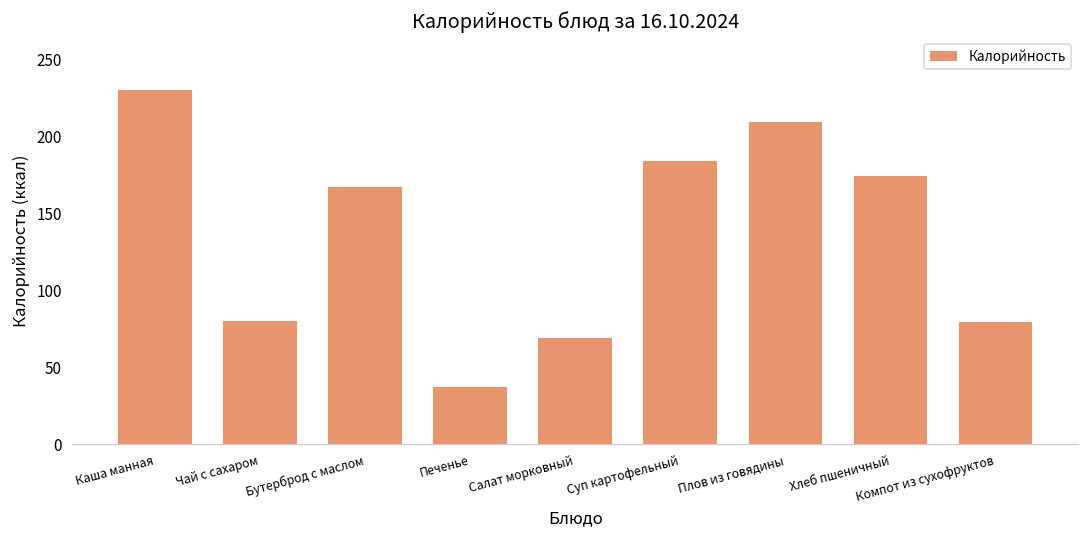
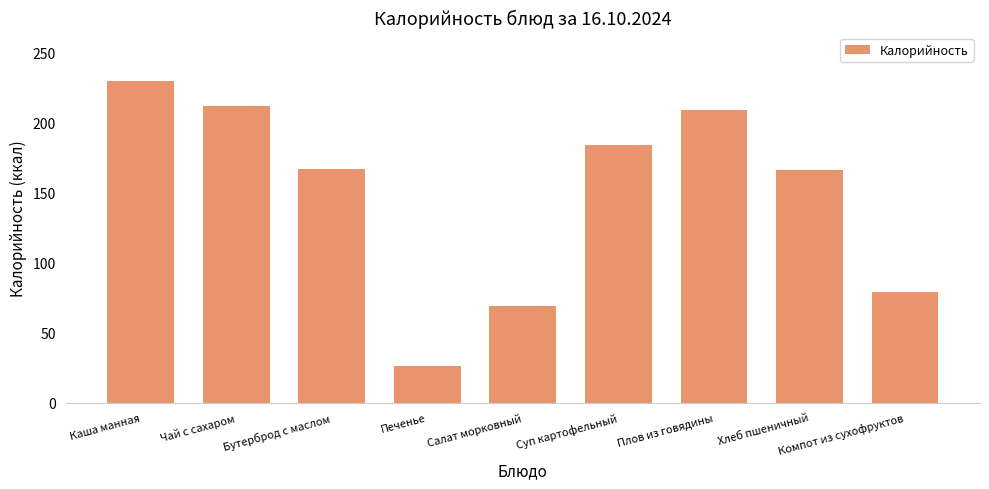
  {
    "Каша манная": 230,
-   "Чай с сахаром": 80,
+   "Чай с сахаром": 212,
    "Бутерброд с маслом": 167,
-   "Печенье": 37,
+   "Печенье": 26,
    "Салат морковный": 69,
    "Суп картофельный": 184,
    "Плов из говядины": 209,
-   "Хлеб пшеничный": 174,
+   "Хлеб пшеничный": 166,
    "Компот из сухофруктов": 79
  }
